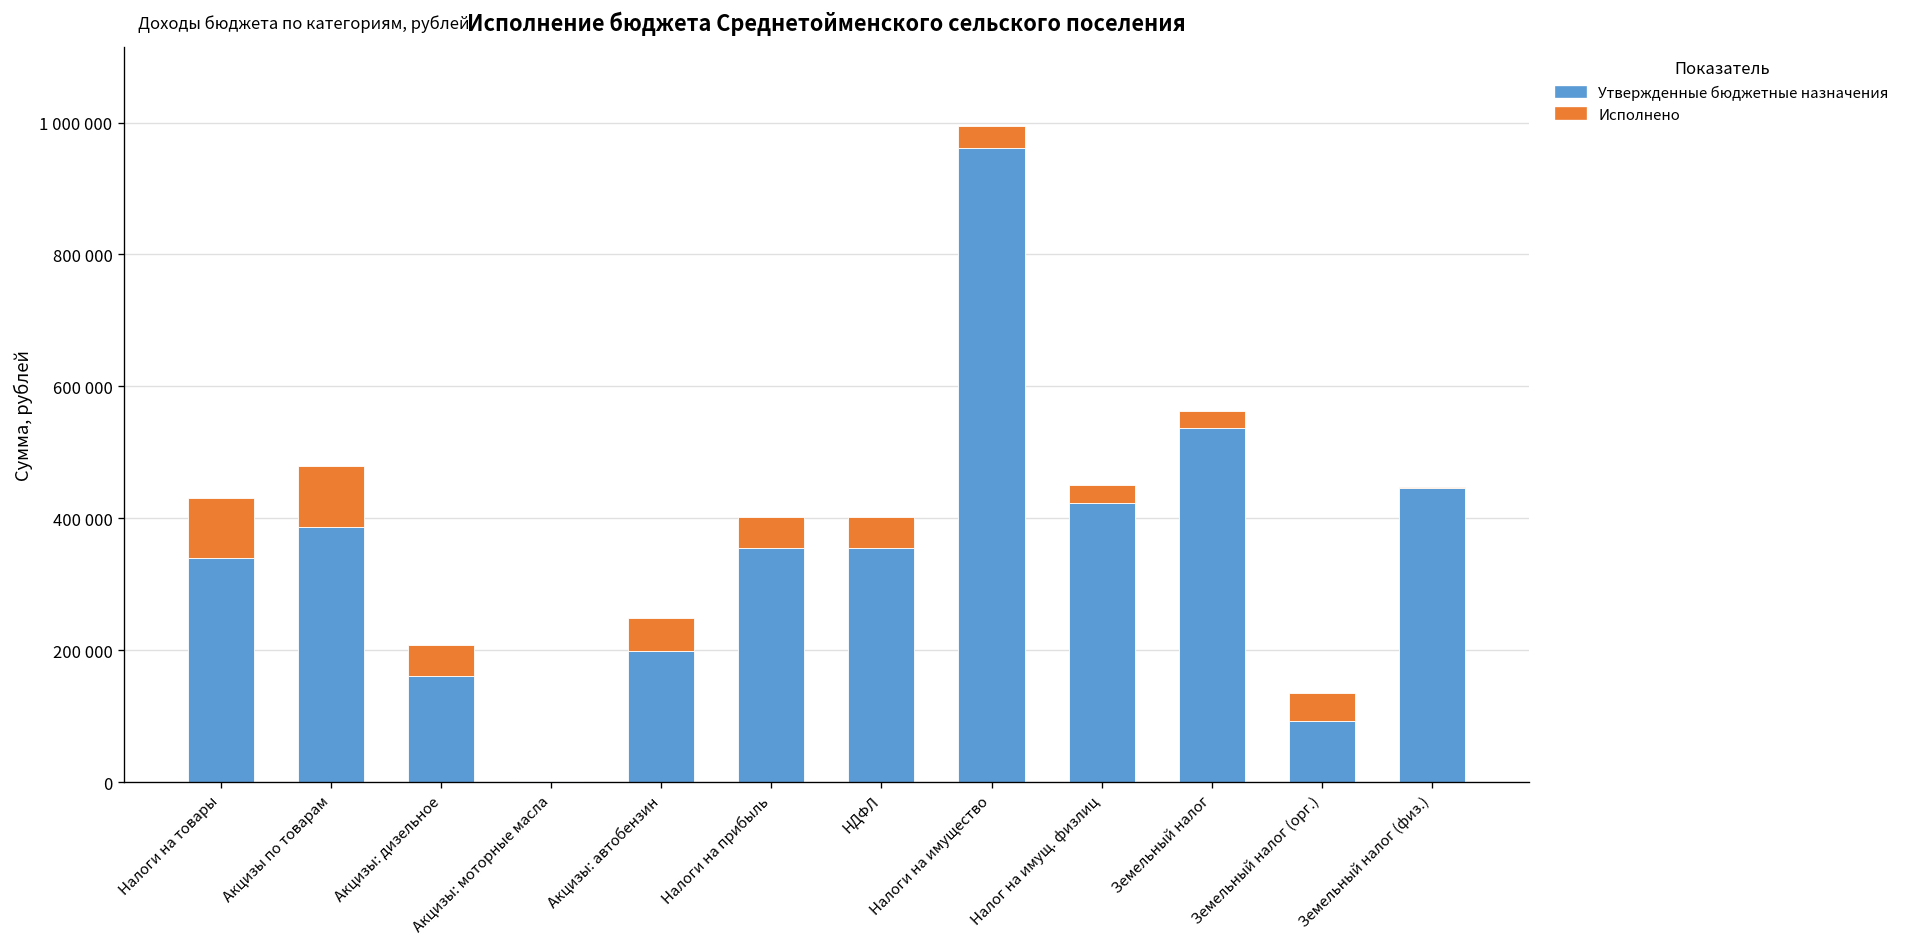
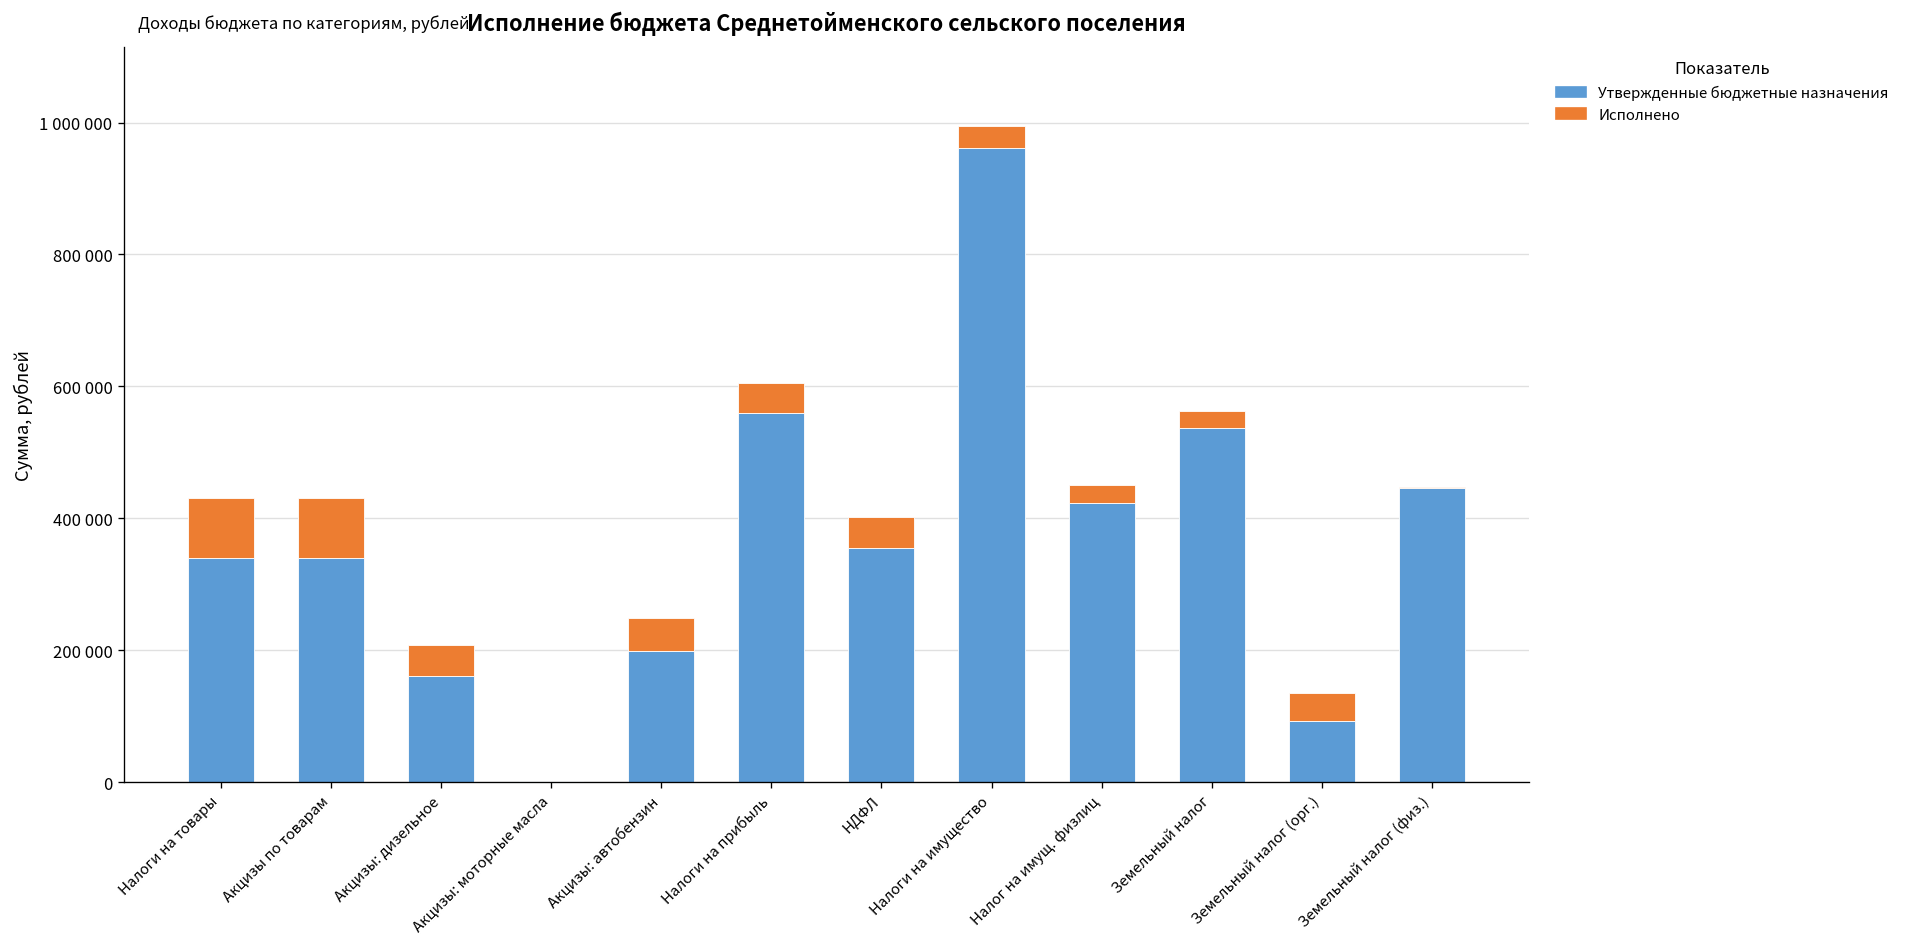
  {
    "Утвержденные бюджетные назначения": {
      "Налоги на товары": 340000,
-     "Акцизы по товарам": 390000,
+     "Акцизы по товарам": 340000,
      "Акцизы: дизельное": 160000,
      "Акцизы: автобензин": 200000,
-     "Налоги на прибыль": 350000,
+     "Налоги на прибыль": 560000,
      "НДФЛ": 350000,
      "Налоги на имущество": 960000,
      "Налог на имущ. физлиц": 420000,
      "Земельный налог": 540000,
      "Земельный налог (орг.)": 90000,
      "Земельный налог (физ.)": 450000
    },
    "Исполнено": {
      "Налоги на товары": 90000,
      "Акцизы по товарам": 90000,
      "Акцизы: дизельное": 50000,
      "Акцизы: автобензин": 50000,
      "Налоги на прибыль": 50000,
      "НДФЛ": 50000,
      "Налоги на имущество": 30000,
      "Налог на имущ. физлиц": 30000,
      "Земельный налог": 30000,
      "Земельный налог (орг.)": 40000
    }
  }
